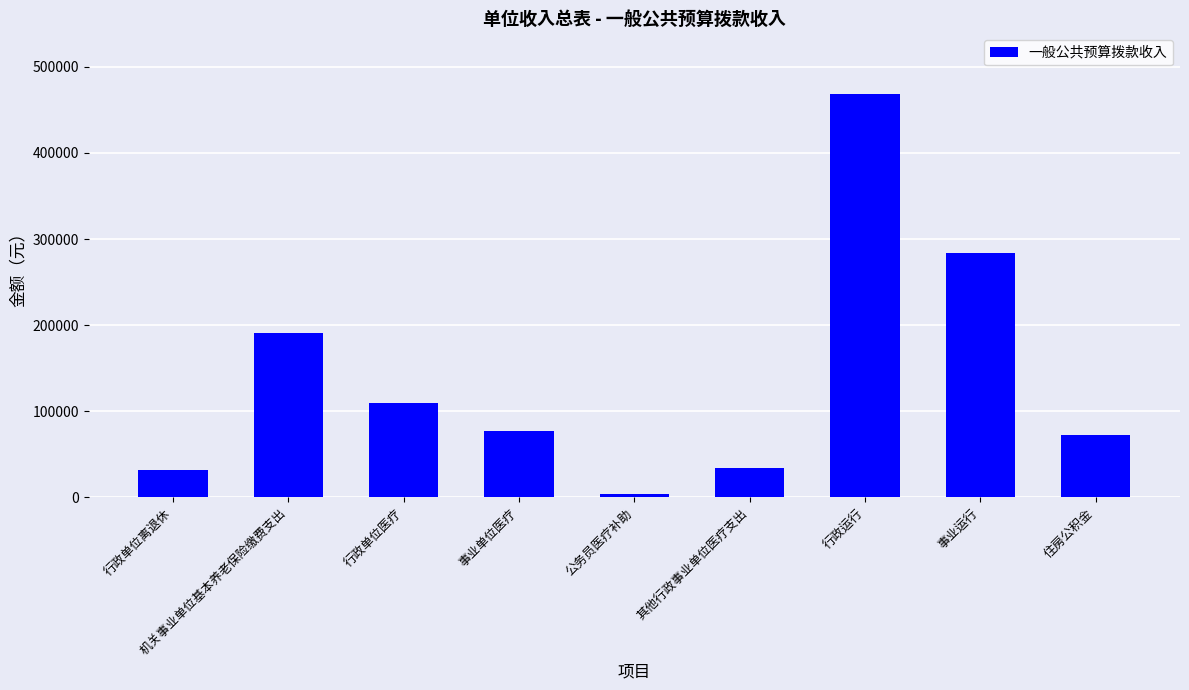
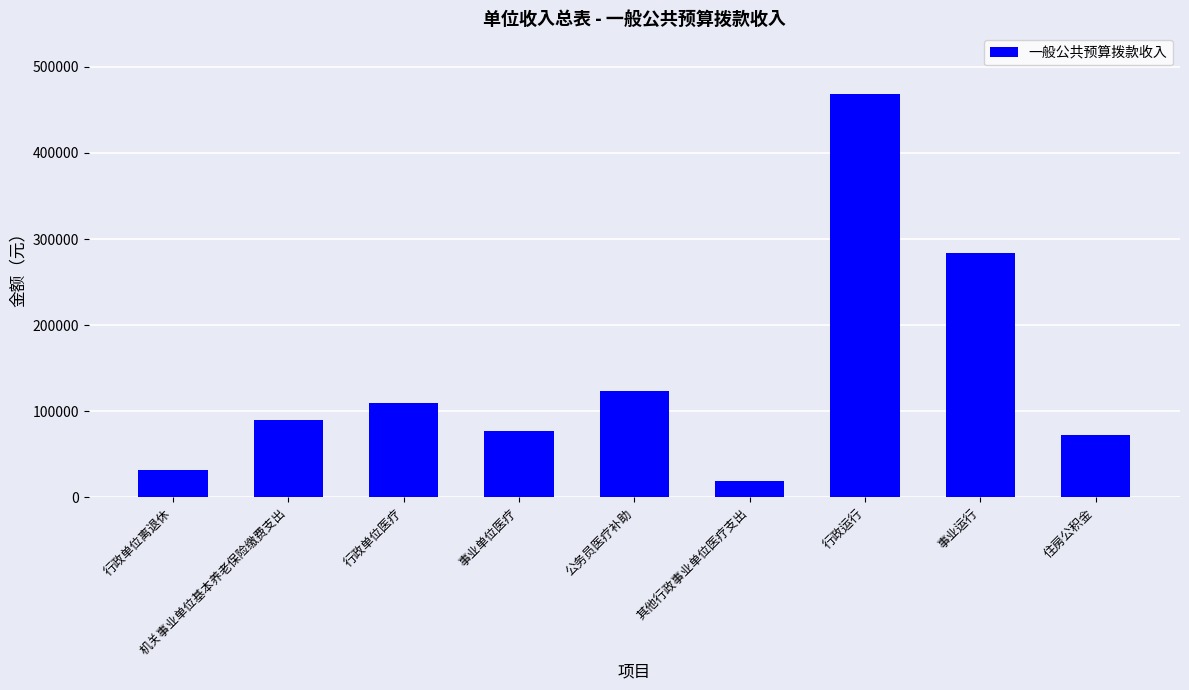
  {
    "行政单位离退休": 30000,
-   "机关事业单位基本养老保险缴费支出": 190000,
+   "机关事业单位基本养老保险缴费支出": 90000,
    "行政单位医疗": 110000,
    "事业单位医疗": 80000,
-   "公务员医疗补助": 0,
-   "其他行政事业单位医疗支出": 30000,
+   "公务员医疗补助": 120000,
+   "其他行政事业单位医疗支出": 20000,
    "行政运行": 470000,
    "事业运行": 280000,
    "住房公积金": 70000
  }
